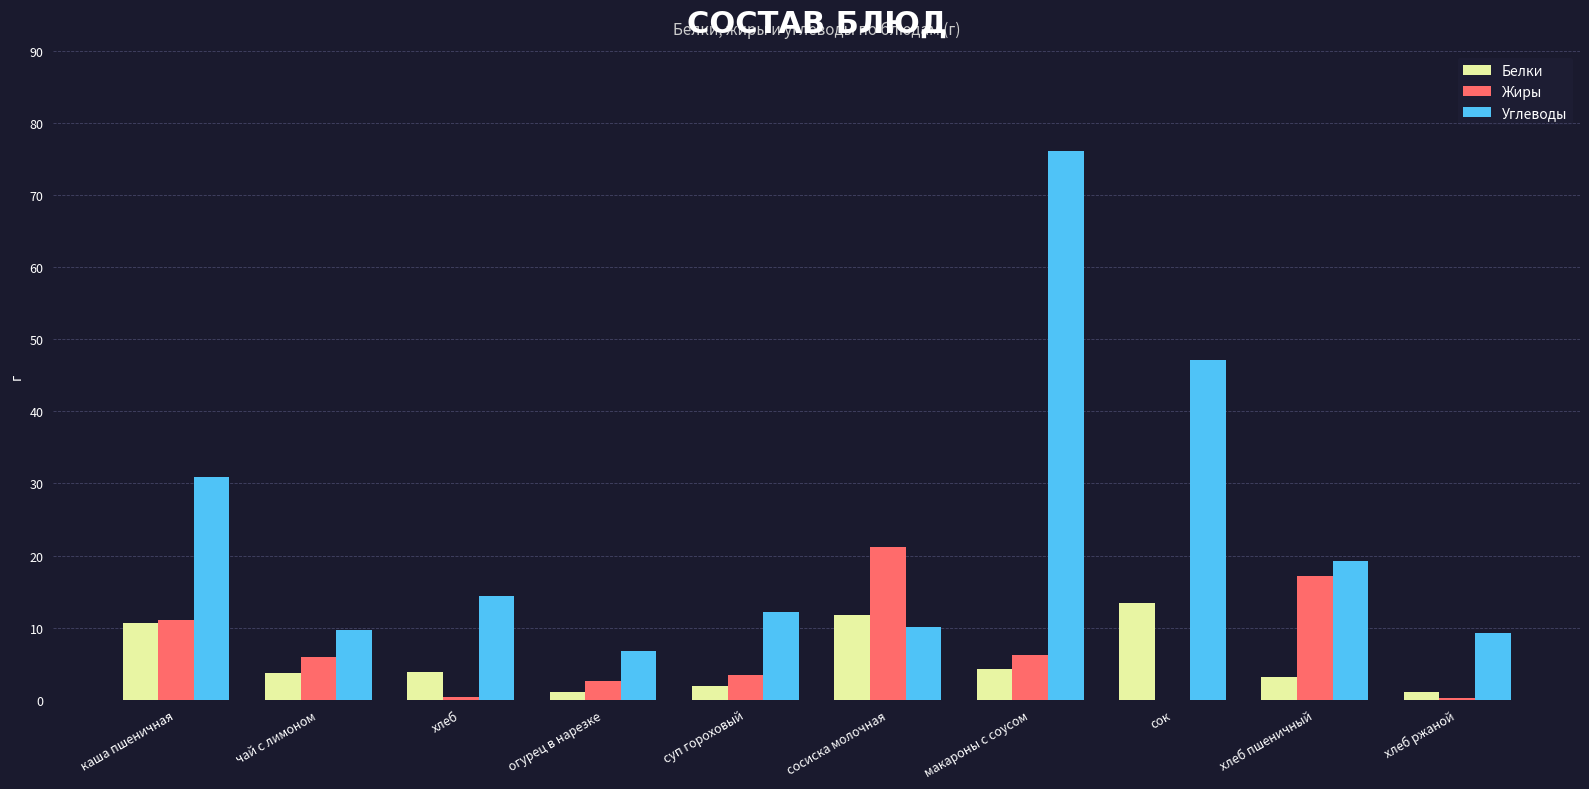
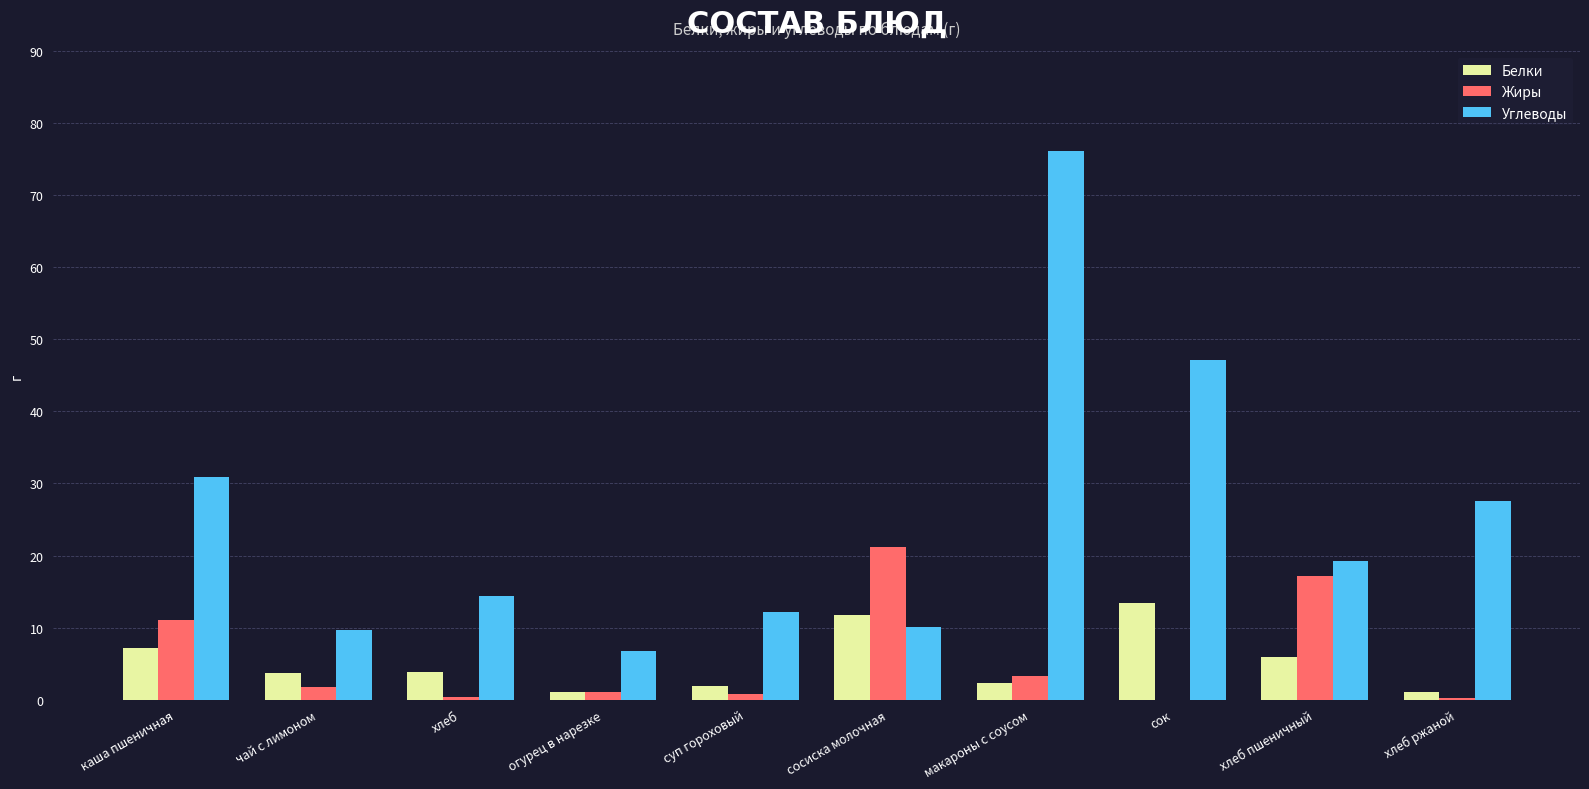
  {
    "Белки": {
-     "каша пшеничная": 11,
+     "каша пшеничная": 7,
      "чай с лимоном": 4,
      "хлеб": 4,
      "огурец в нарезке": 1,
      "суп гороховый": 2,
      "сосиска молочная": 12,
-     "макароны с соусом": 4,
+     "макароны с соусом": 2,
      "сок": 13,
-     "хлеб пшеничный": 3,
+     "хлеб пшеничный": 6,
      "хлеб ржаной": 1
    },
    "Жиры": {
      "каша пшеничная": 11,
-     "чай с лимоном": 6,
-     "огурец в нарезке": 3,
-     "суп гороховый": 3,
+     "чай с лимоном": 2,
+     "огурец в нарезке": 1,
+     "суп гороховый": 1,
      "сосиска молочная": 21,
-     "макароны с соусом": 6,
+     "макароны с соусом": 3,
      "сок": 0,
      "хлеб пшеничный": 17
    },
    "Углеводы": {
      "каша пшеничная": 31,
      "чай с лимоном": 10,
      "хлеб": 14,
      "огурец в нарезке": 7,
      "суп гороховый": 12,
      "сосиска молочная": 10,
      "макароны с соусом": 76,
      "сок": 47,
      "хлеб пшеничный": 19,
-     "хлеб ржаной": 9
+     "хлеб ржаной": 28
    }
  }
